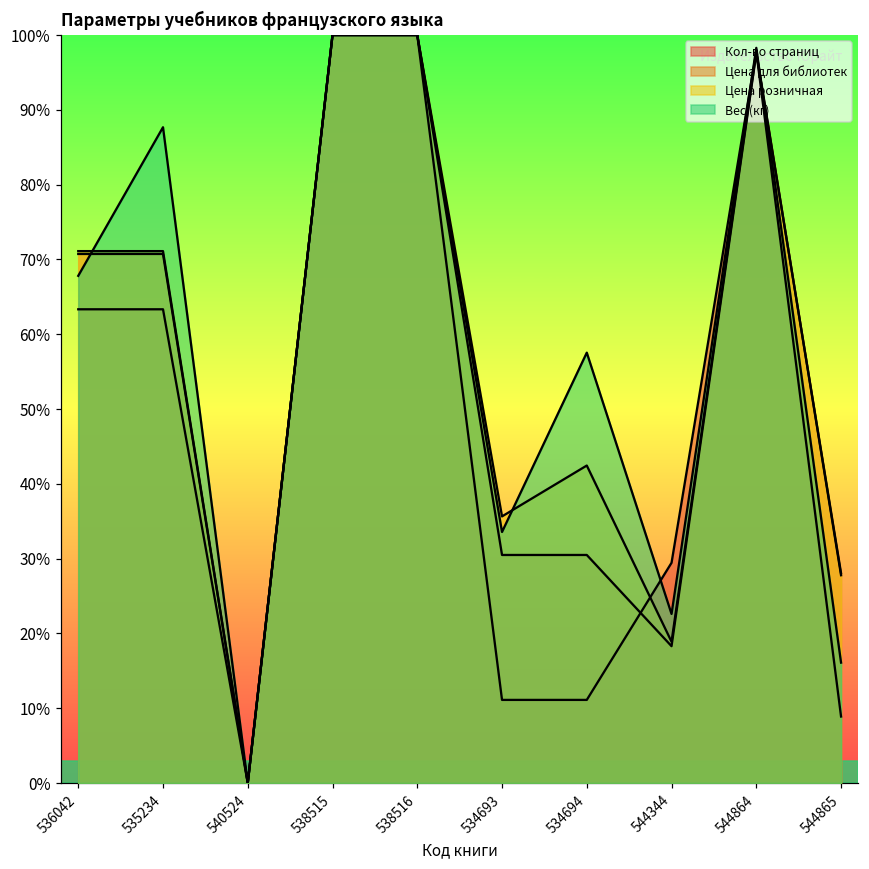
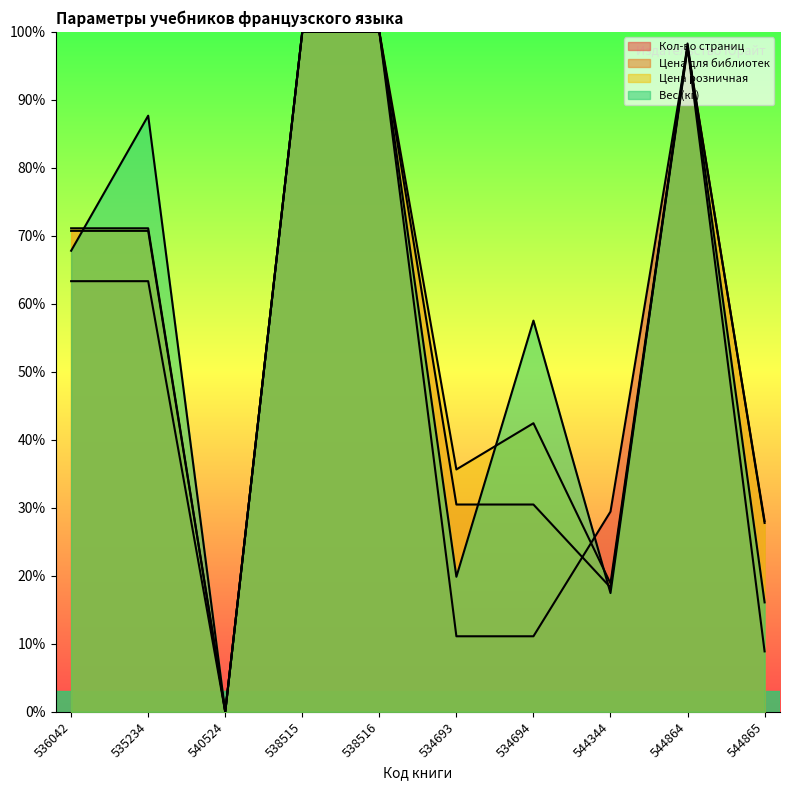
  {
    "Цена розничная": {
      "536042": "71%",
      "535234": "71%",
      "534693": "36%",
      "534694": "42%",
      "544344": "19%"
    },
    "Вес (кг)": {
      "536042": "68%",
      "535234": "88%",
-     "534693": "34%",
+     "534693": "20%",
      "534694": "58%",
-     "544344": "23%",
+     "544344": "17%",
      "544865": "16%"
    }
  }
